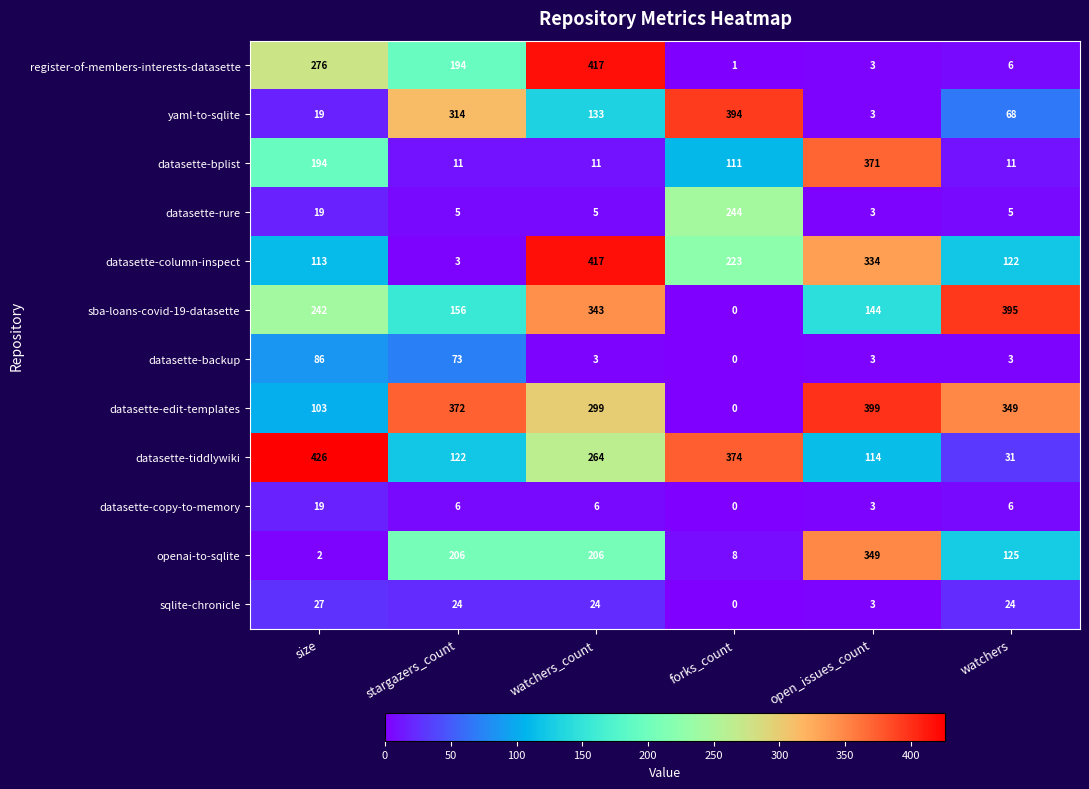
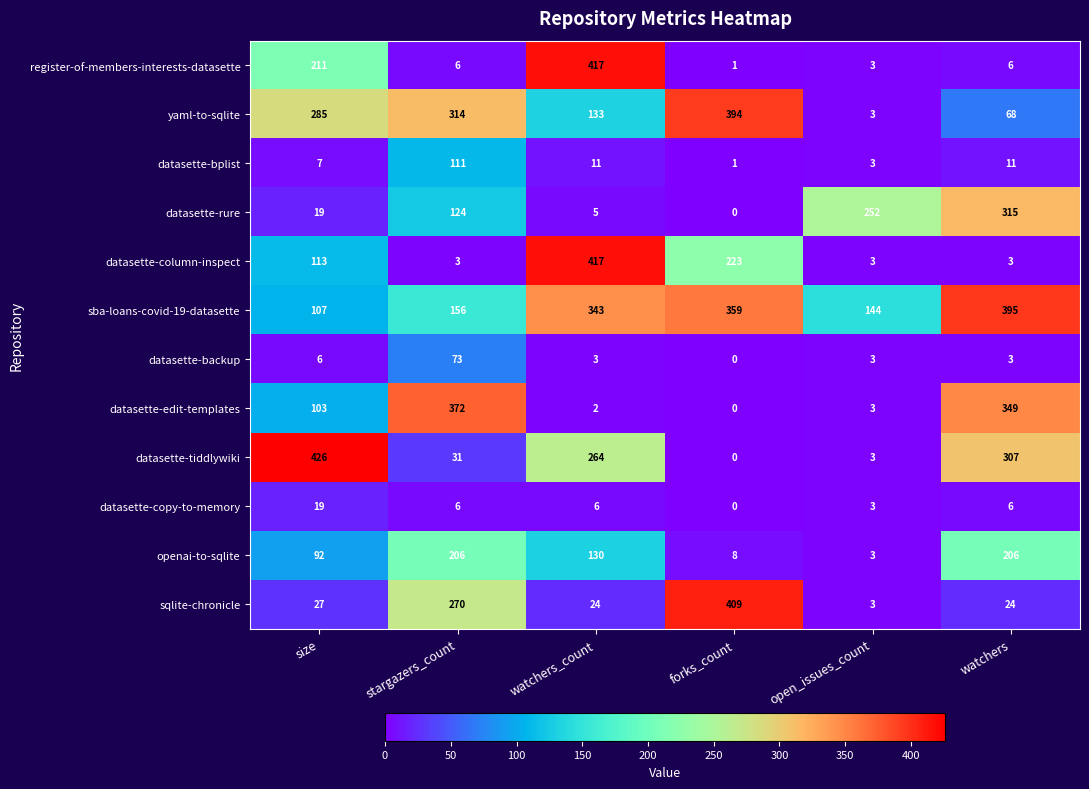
  {
    "register-of-members-interests-datasette": {
-     "size": 276,
-     "stargazers_count": 194,
+     "size": 211,
+     "stargazers_count": 6,
      "watchers_count": 417,
      "forks_count": 1,
      "open_issues_count": 3,
      "watchers": 6
    },
    "yaml-to-sqlite": {
-     "size": 19,
+     "size": 285,
      "stargazers_count": 314,
      "watchers_count": 133,
      "forks_count": 394,
      "open_issues_count": 3,
      "watchers": 68
    },
    "datasette-bplist": {
-     "size": 194,
-     "stargazers_count": 11,
+     "size": 7,
+     "stargazers_count": 111,
      "watchers_count": 11,
-     "forks_count": 111,
-     "open_issues_count": 371,
+     "forks_count": 1,
+     "open_issues_count": 3,
      "watchers": 11
    },
    "datasette-rure": {
      "size": 19,
-     "stargazers_count": 5,
+     "stargazers_count": 124,
      "watchers_count": 5,
-     "forks_count": 244,
-     "open_issues_count": 3,
-     "watchers": 5
+     "forks_count": 0,
+     "open_issues_count": 252,
+     "watchers": 315
    },
    "datasette-column-inspect": {
      "size": 113,
      "stargazers_count": 3,
      "watchers_count": 417,
      "forks_count": 223,
-     "open_issues_count": 334,
-     "watchers": 122
+     "open_issues_count": 3,
+     "watchers": 3
    },
    "sba-loans-covid-19-datasette": {
-     "size": 242,
+     "size": 107,
      "stargazers_count": 156,
      "watchers_count": 343,
-     "forks_count": 0,
+     "forks_count": 359,
      "open_issues_count": 144,
      "watchers": 395
    },
    "datasette-backup": {
-     "size": 86,
+     "size": 6,
      "stargazers_count": 73,
      "watchers_count": 3,
      "forks_count": 0,
      "open_issues_count": 3,
      "watchers": 3
    },
    "datasette-edit-templates": {
      "size": 103,
      "stargazers_count": 372,
-     "watchers_count": 299,
+     "watchers_count": 2,
      "forks_count": 0,
-     "open_issues_count": 399,
+     "open_issues_count": 3,
      "watchers": 349
    },
    "datasette-tiddlywiki": {
      "size": 426,
-     "stargazers_count": 122,
+     "stargazers_count": 31,
      "watchers_count": 264,
-     "forks_count": 374,
-     "open_issues_count": 114,
-     "watchers": 31
+     "forks_count": 0,
+     "open_issues_count": 3,
+     "watchers": 307
    },
    "datasette-copy-to-memory": {
      "size": 19,
      "stargazers_count": 6,
      "watchers_count": 6,
      "forks_count": 0,
      "open_issues_count": 3,
      "watchers": 6
    },
    "openai-to-sqlite": {
-     "size": 2,
+     "size": 92,
      "stargazers_count": 206,
-     "watchers_count": 206,
+     "watchers_count": 130,
      "forks_count": 8,
-     "open_issues_count": 349,
-     "watchers": 125
+     "open_issues_count": 3,
+     "watchers": 206
    },
    "sqlite-chronicle": {
      "size": 27,
-     "stargazers_count": 24,
+     "stargazers_count": 270,
      "watchers_count": 24,
-     "forks_count": 0,
+     "forks_count": 409,
      "open_issues_count": 3,
      "watchers": 24
    }
  }
